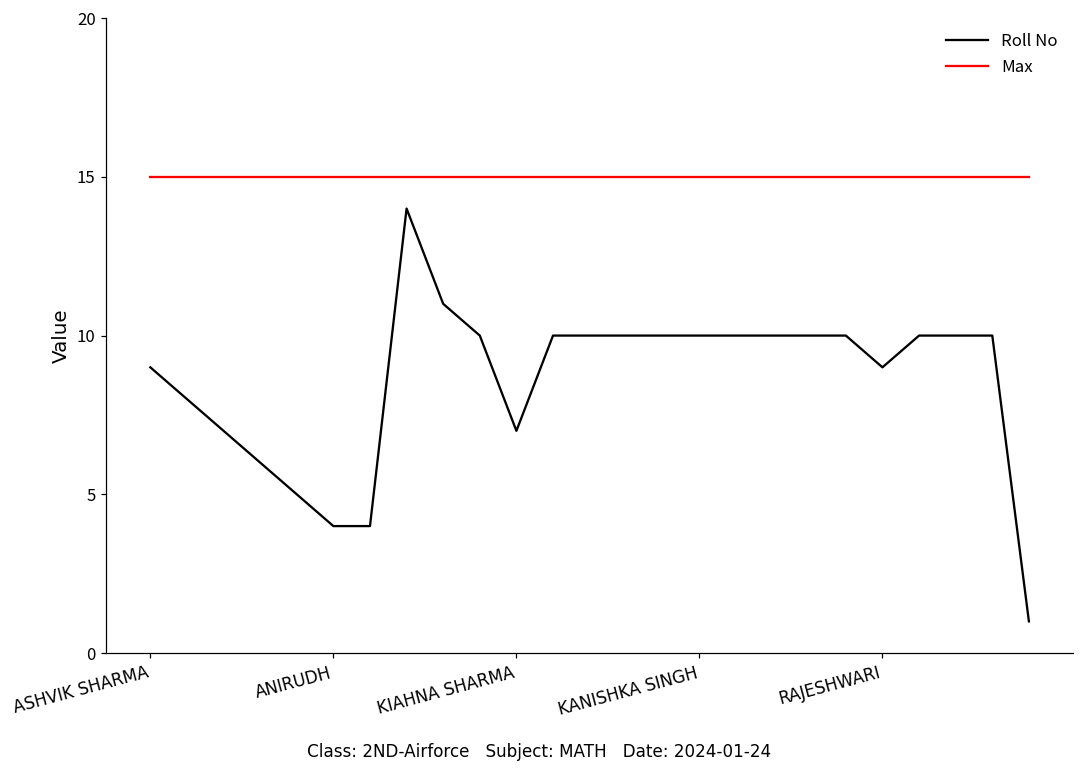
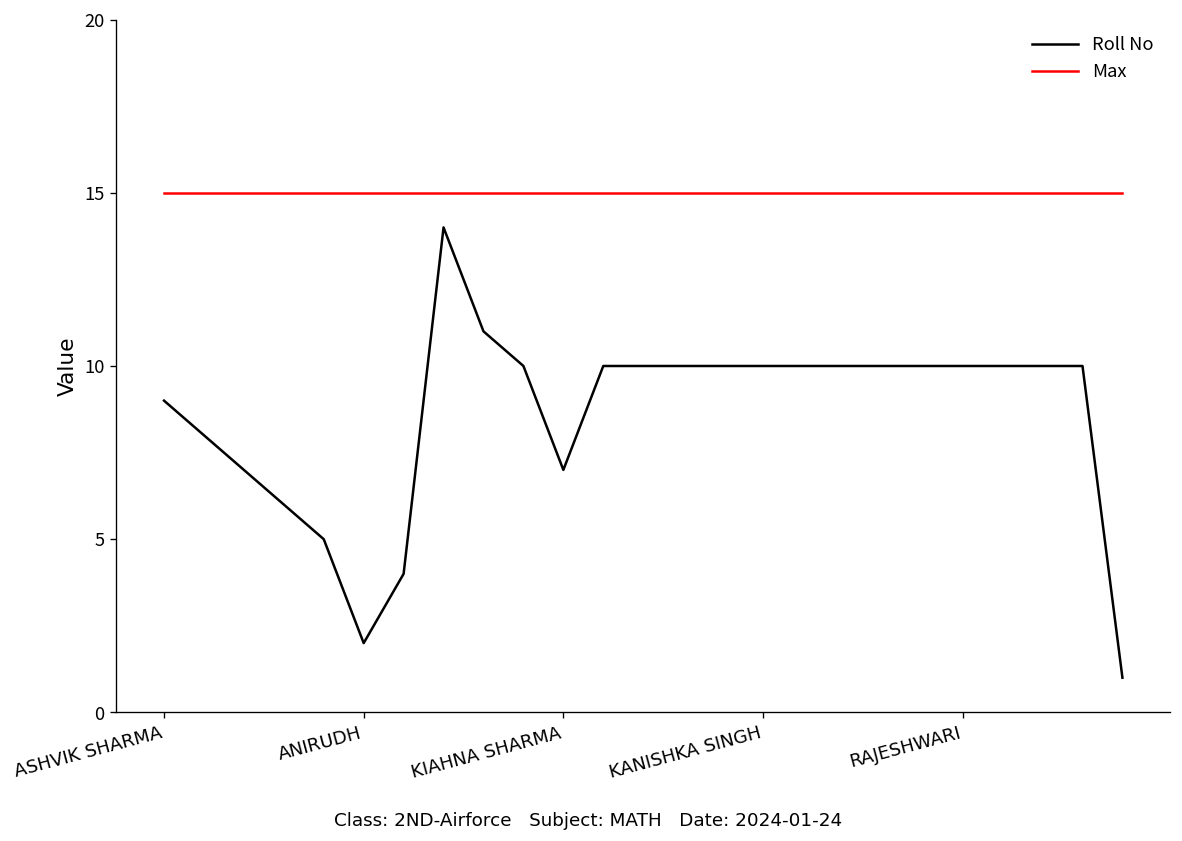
  {
    "Roll No": {
      "ASHVIK SHARMA": 9,
-     "ANIRUDH": 4,
+     "ANIRUDH": 2,
      "KIAHNA SHARMA": 7,
      "KANISHKA SINGH": 10,
-     "RAJESHWARI": 9
+     "RAJESHWARI": 10
    },
    "Max": {
      "ASHVIK SHARMA": 15,
      "ANIRUDH": 15,
      "KIAHNA SHARMA": 15,
      "KANISHKA SINGH": 15,
      "RAJESHWARI": 15
    }
  }
